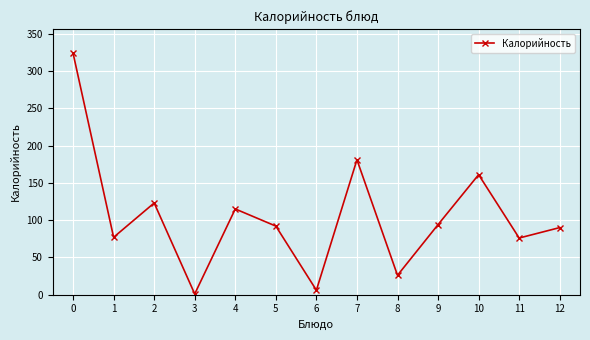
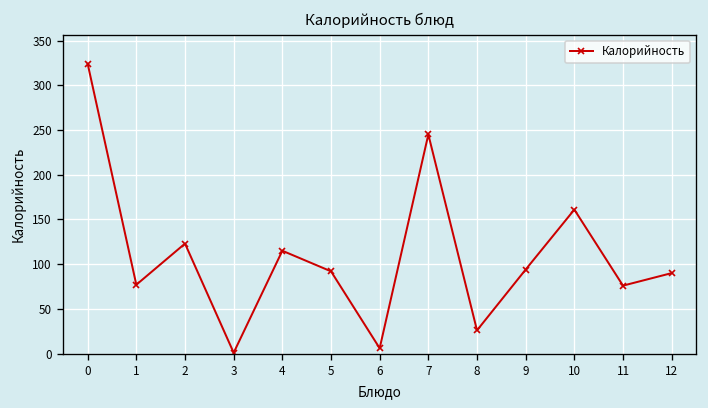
  {
    "0": 320,
    "1": 80,
    "2": 120,
    "3": 0,
    "4": 120,
    "5": 90,
    "6": 10,
-   "7": 180,
+   "7": 250,
    "8": 30,
    "9": 90,
    "10": 160,
    "11": 80,
    "12": 90
  }
